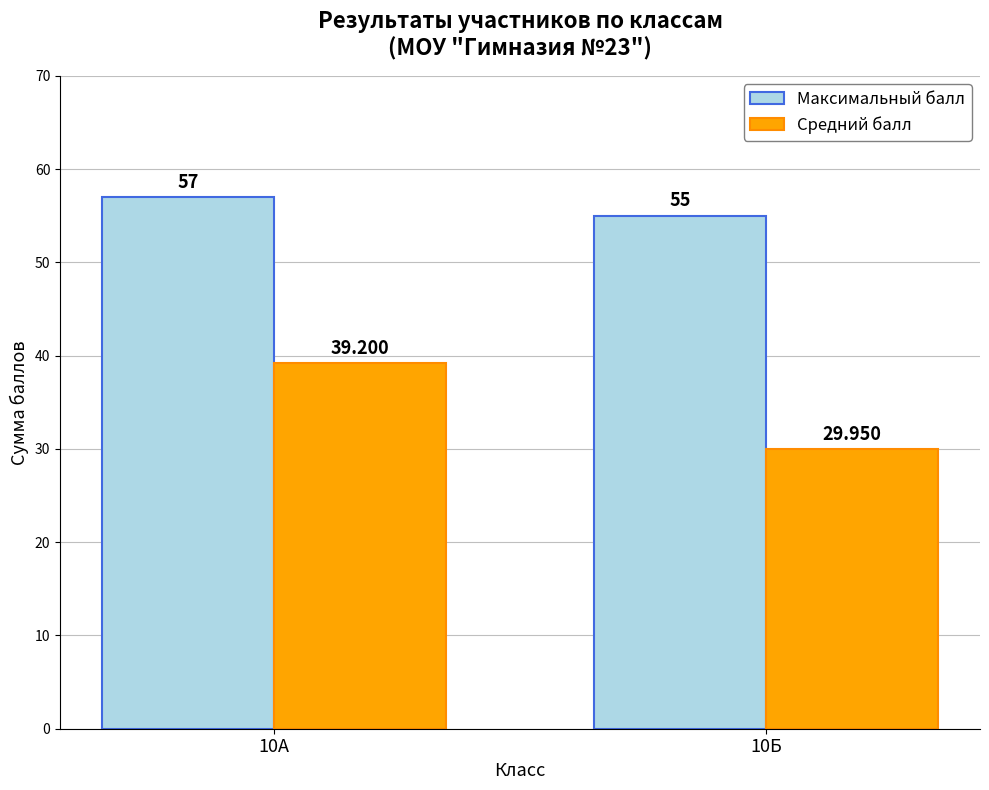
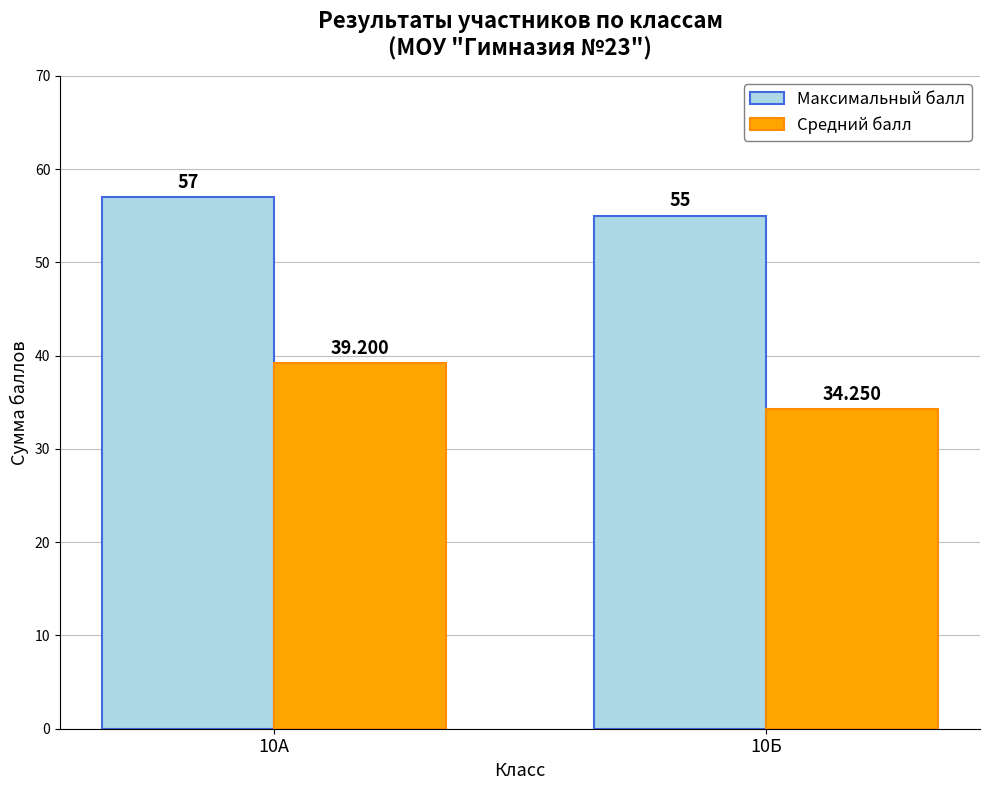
  {
    "Максимальный балл": {
      "10А": 57,
      "10Б": 55
    },
    "Средний балл": {
      "10А": 39.200,
-     "10Б": 29.950
+     "10Б": 34.250
    }
  }
